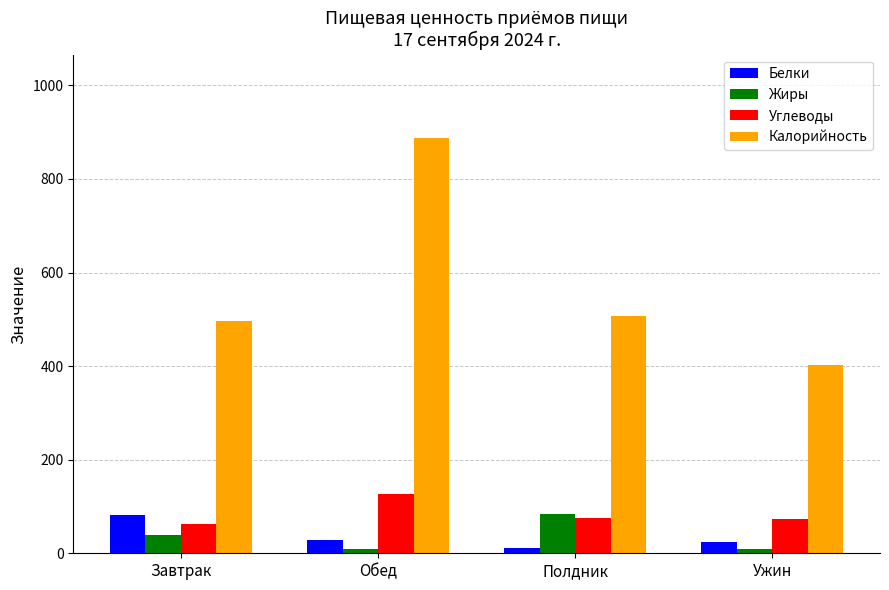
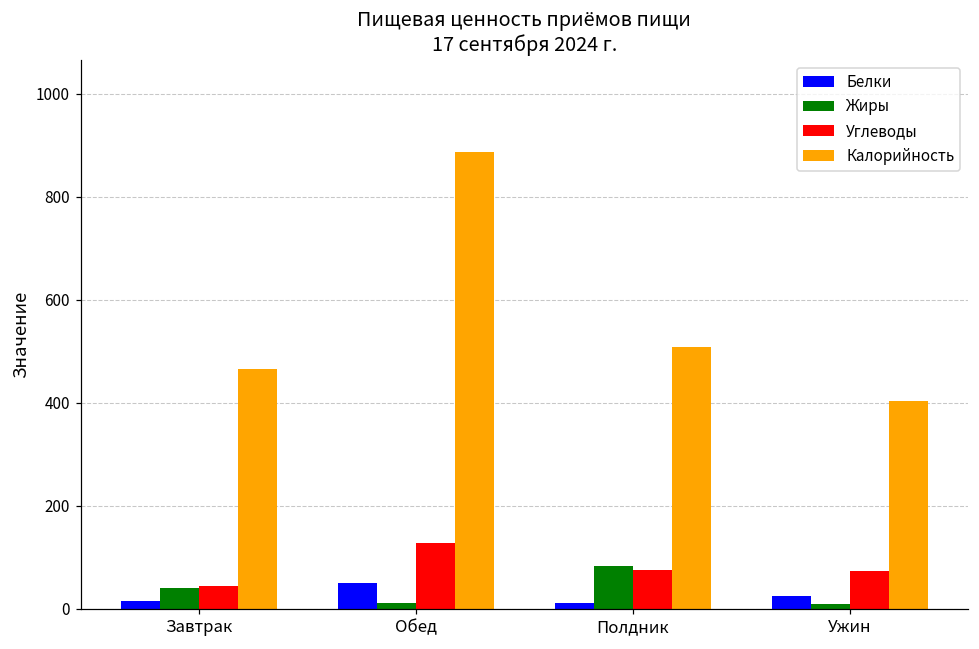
  {
    "Белки": {
-     "Завтрак": 80,
-     "Обед": 30,
+     "Завтрак": 20,
+     "Обед": 50,
      "Полдник": 10,
      "Ужин": 20
    },
    "Жиры": {
      "Завтрак": 40,
      "Обед": 10,
      "Полдник": 80,
      "Ужин": 10
    },
    "Углеводы": {
-     "Завтрак": 60,
+     "Завтрак": 40,
      "Обед": 130,
      "Полдник": 80,
      "Ужин": 70
    },
    "Калорийность": {
-     "Завтрак": 500,
+     "Завтрак": 470,
      "Обед": 890,
      "Полдник": 510,
      "Ужин": 400
    }
  }
